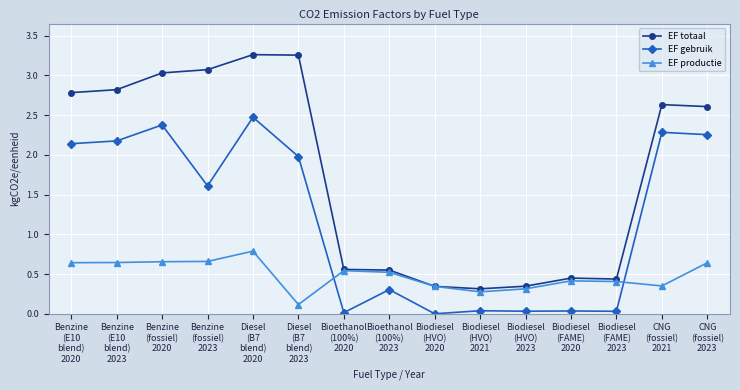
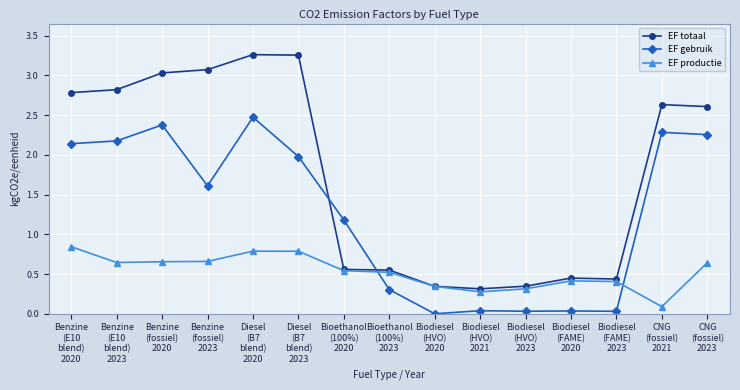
  {
    "EF totaal": {
      "Benzine (E10 blend) 2020": 2.8,
      "Benzine (E10 blend) 2023": 2.8,
      "Benzine (fossiel) 2020": 3.0,
      "Benzine (fossiel) 2023": 3.1,
      "Diesel (B7 blend) 2020": 3.3,
      "Diesel (B7 blend) 2023": 3.3,
      "Biodiesel (HVO) 2021": 0.3,
      "Biodiesel (HVO) 2023": 0.3,
      "Biodiesel (FAME) 2020": 0.4,
      "CNG (fossiel) 2021": 2.6,
      "CNG (fossiel) 2023": 2.6
    },
    "EF gebruik": {
      "Benzine (E10 blend) 2020": 2.1,
      "Benzine (E10 blend) 2023": 2.2,
      "Benzine (fossiel) 2020": 2.4,
      "Benzine (fossiel) 2023": 1.6,
      "Diesel (B7 blend) 2020": 2.5,
      "Diesel (B7 blend) 2023": 2.0,
-     "Bioethanol (100%) 2020": 0.0,
+     "Bioethanol (100%) 2020": 1.2,
      "Bioethanol (100%) 2023": 0.3,
      "Biodiesel (HVO) 2020": 0.0,
      "Biodiesel (HVO) 2021": 0.0,
      "Biodiesel (HVO) 2023": 0.0,
      "Biodiesel (FAME) 2020": 0.0,
      "Biodiesel (FAME) 2023": 0.0,
      "CNG (fossiel) 2021": 2.3,
      "CNG (fossiel) 2023": 2.3
    },
    "EF productie": {
-     "Benzine (E10 blend) 2020": 0.6,
+     "Benzine (E10 blend) 2020": 0.8,
      "Benzine (E10 blend) 2023": 0.6,
      "Benzine (fossiel) 2020": 0.7,
      "Benzine (fossiel) 2023": 0.7,
      "Diesel (B7 blend) 2020": 0.8,
-     "Diesel (B7 blend) 2023": 0.1,
+     "Diesel (B7 blend) 2023": 0.8,
      "Biodiesel (HVO) 2021": 0.3,
      "Biodiesel (HVO) 2023": 0.3,
      "Biodiesel (FAME) 2020": 0.4,
-     "CNG (fossiel) 2021": 0.4,
+     "CNG (fossiel) 2021": 0.1,
      "CNG (fossiel) 2023": 0.6
    }
  }
